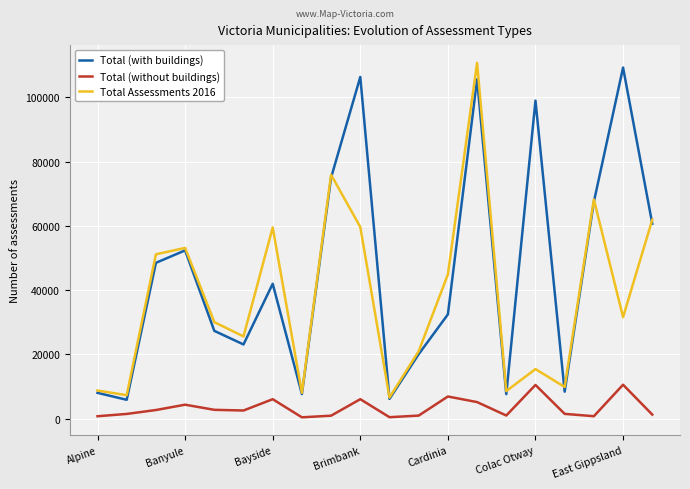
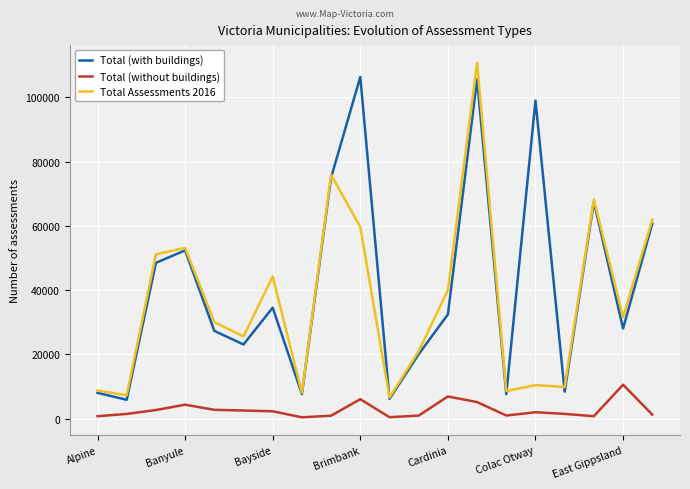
  {
    "Total (with buildings)": {
-     "Bayside": 42000,
+     "Bayside": 35000,
      "Brimbank": 106000,
      "Cardinia": 32000,
      "Colac Otway": 99000,
-     "East Gippsland": 109000
+     "East Gippsland": 28000
    },
    "Total (without buildings)": {
      "Alpine": 1000,
      "Banyule": 4000,
-     "Bayside": 6000,
+     "Bayside": 2000,
      "Brimbank": 6000,
      "Cardinia": 7000,
-     "Colac Otway": 10000,
+     "Colac Otway": 2000,
      "East Gippsland": 11000
    },
    "Total Assessments 2016": {
-     "Bayside": 60000,
+     "Bayside": 44000,
      "Brimbank": 60000,
-     "Cardinia": 45000,
-     "Colac Otway": 15000,
+     "Cardinia": 40000,
+     "Colac Otway": 10000,
      "East Gippsland": 32000
    }
  }
